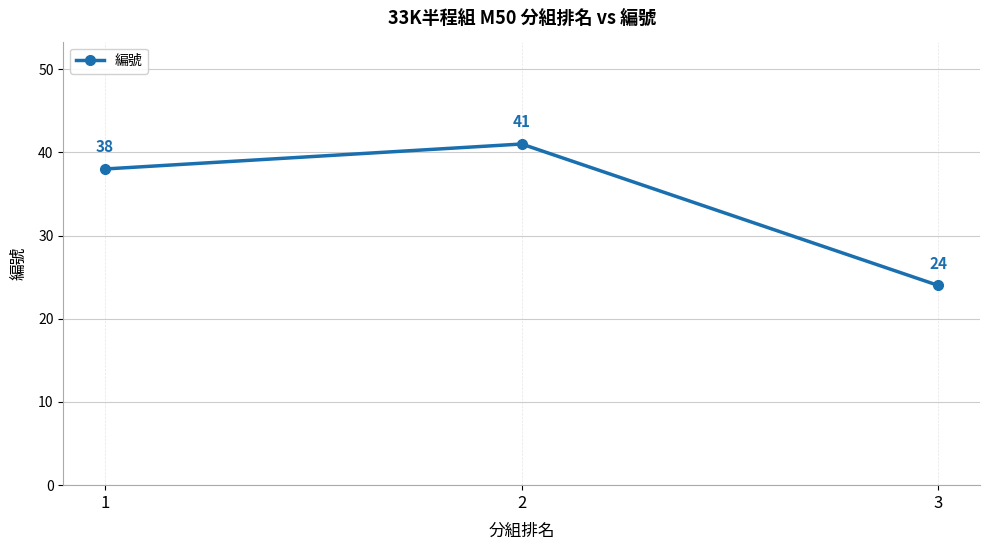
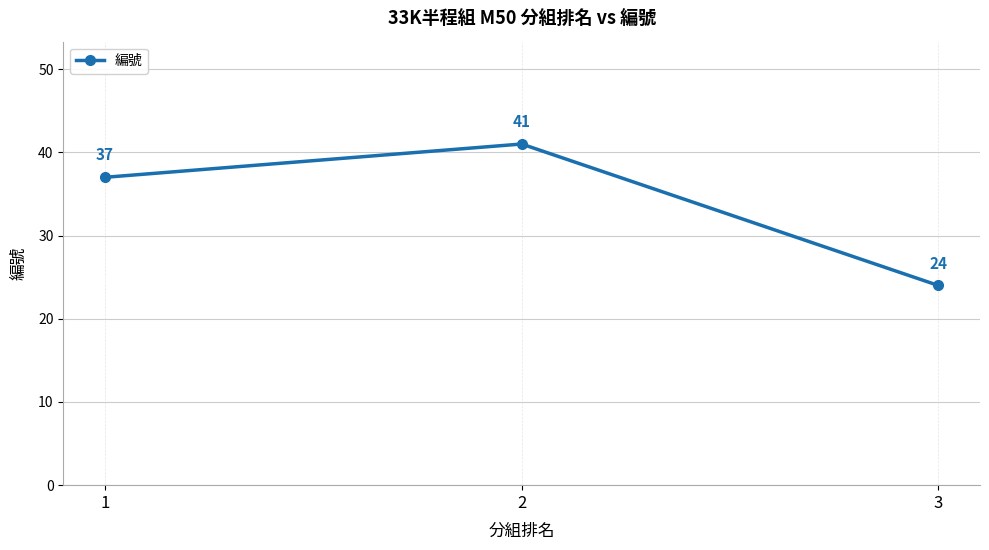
  {
-   "1": 38,
+   "1": 37,
    "2": 41,
    "3": 24
  }
